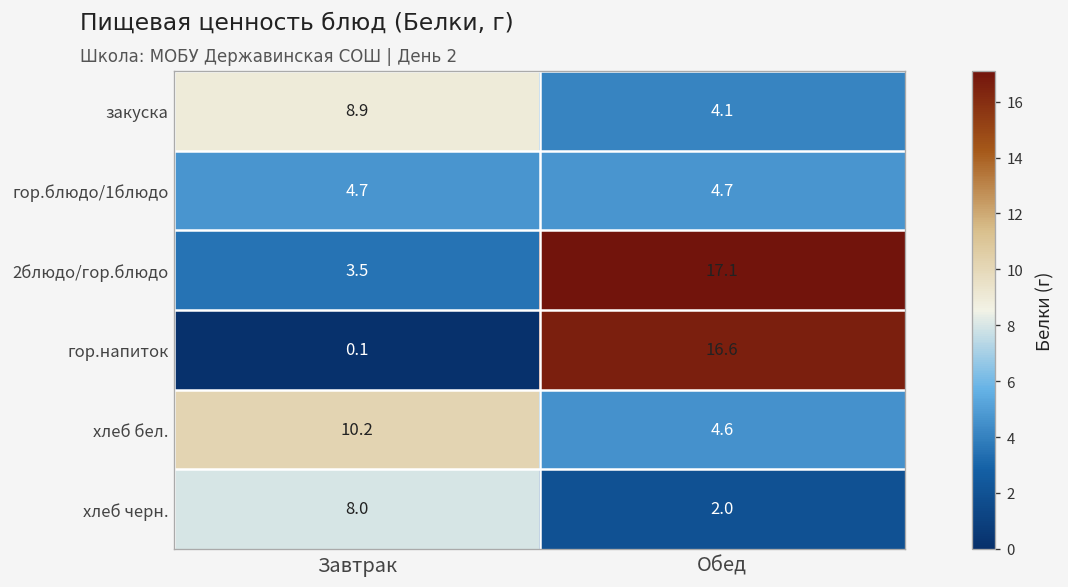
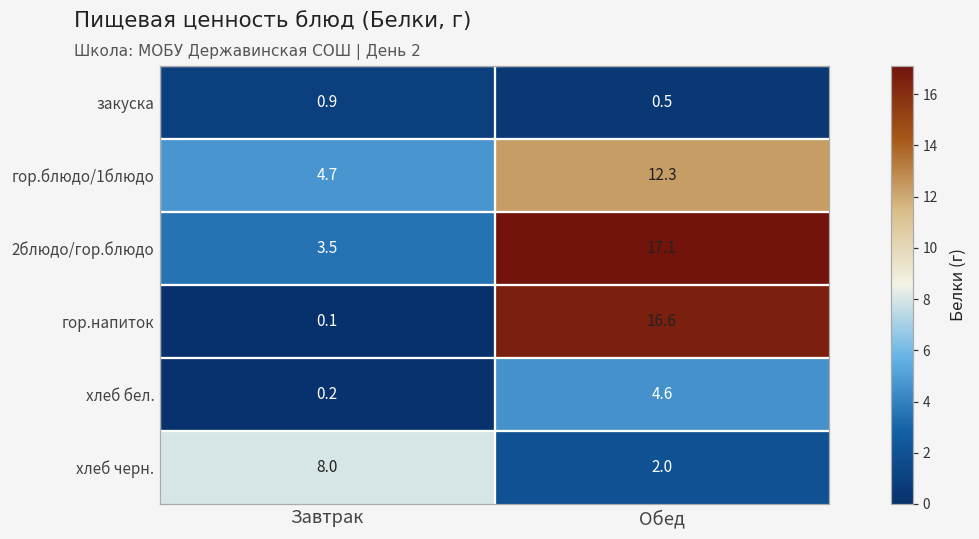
  {
    "закуска": {
-     "Завтрак": 8.9,
-     "Обед": 4.1
+     "Завтрак": 0.9,
+     "Обед": 0.5
    },
    "гор.блюдо/1блюдо": {
      "Завтрак": 4.7,
-     "Обед": 4.7
+     "Обед": 12.3
    },
    "2блюдо/гор.блюдо": {
      "Завтрак": 3.5,
      "Обед": 17.1
    },
    "гор.напиток": {
      "Завтрак": 0.1,
      "Обед": 16.6
    },
    "хлеб бел.": {
-     "Завтрак": 10.2,
+     "Завтрак": 0.2,
      "Обед": 4.6
    },
    "хлеб черн.": {
      "Завтрак": 8.0,
      "Обед": 2.0
    }
  }
